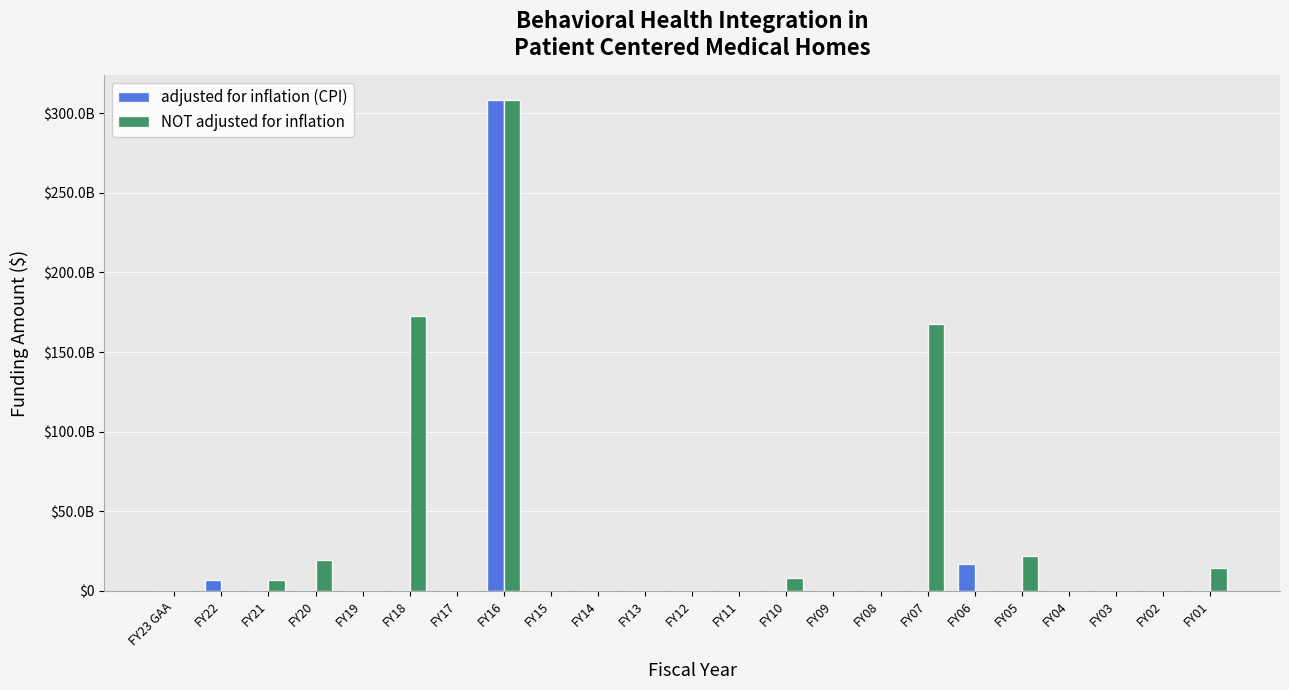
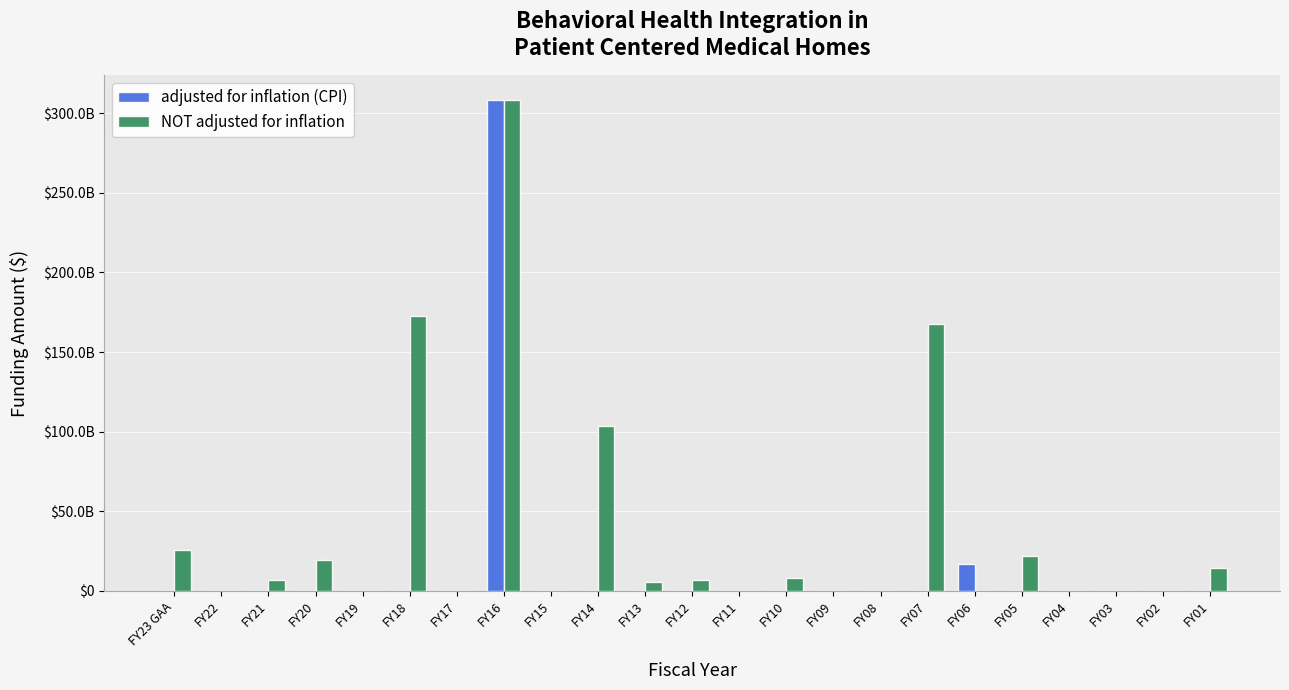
  {
    "adjusted for inflation (CPI)": {
      "FY23 GAA": "$0",
-     "FY22": "$7000000000",
+     "FY22": "$0",
      "FY21": "$0",
      "FY20": "$0",
      "FY19": "$0",
      "FY18": "$0",
      "FY17": "$0",
      "FY16": "$308000000000",
      "FY15": "$0",
      "FY14": "$0",
      "FY13": "$0",
      "FY12": "$0",
      "FY11": "$0",
      "FY10": "$0",
      "FY09": "$0",
      "FY08": "$0",
      "FY07": "$0",
      "FY06": "$17000000000",
      "FY05": "$0",
      "FY04": "$0",
      "FY03": "$0",
      "FY02": "$0",
      "FY01": "$0"
    },
    "NOT adjusted for inflation": {
-     "FY23 GAA": "$0",
+     "FY23 GAA": "$26000000000",
      "FY22": "$0",
      "FY21": "$7000000000",
      "FY20": "$20000000000",
      "FY19": "$0",
      "FY18": "$173000000000",
      "FY17": "$0",
      "FY16": "$308000000000",
      "FY15": "$0",
-     "FY14": "$0",
-     "FY13": "$0",
-     "FY12": "$0",
+     "FY14": "$103000000000",
+     "FY13": "$6000000000",
+     "FY12": "$7000000000",
      "FY11": "$0",
      "FY10": "$8000000000",
      "FY09": "$0",
      "FY08": "$0",
      "FY07": "$168000000000",
      "FY06": "$0",
      "FY05": "$22000000000",
      "FY04": "$0",
      "FY03": "$0",
      "FY02": "$0",
      "FY01": "$14000000000"
    }
  }
